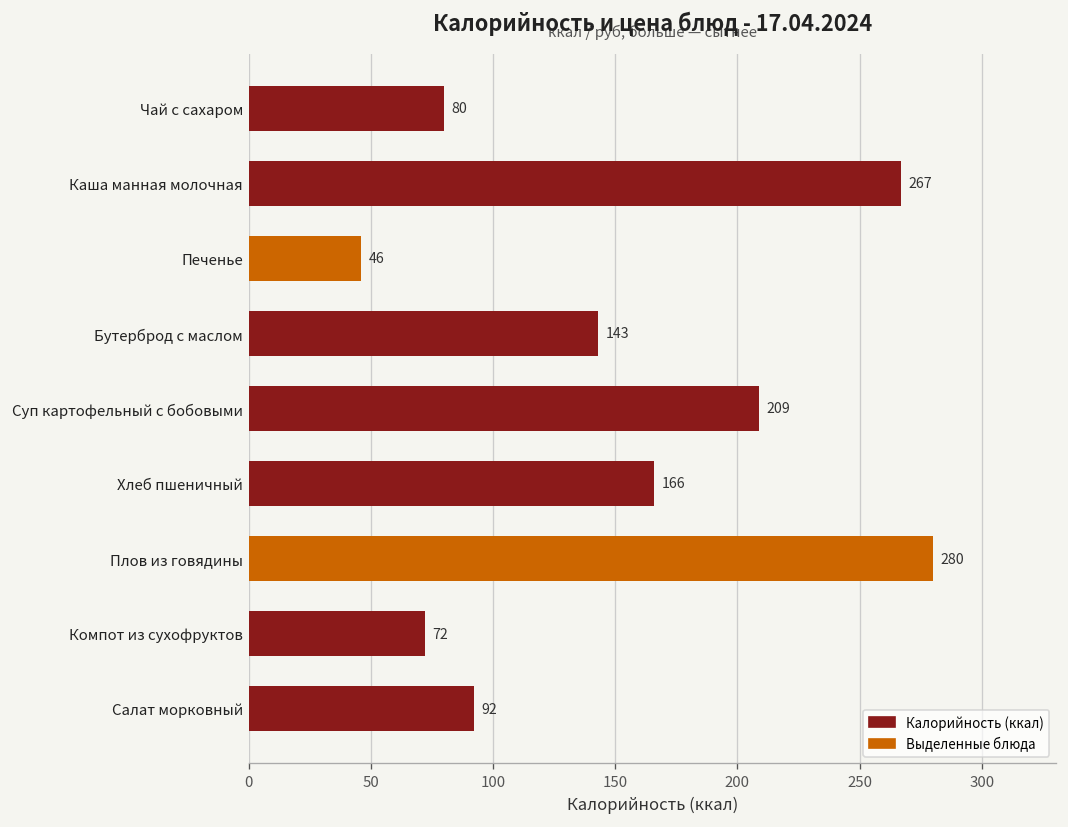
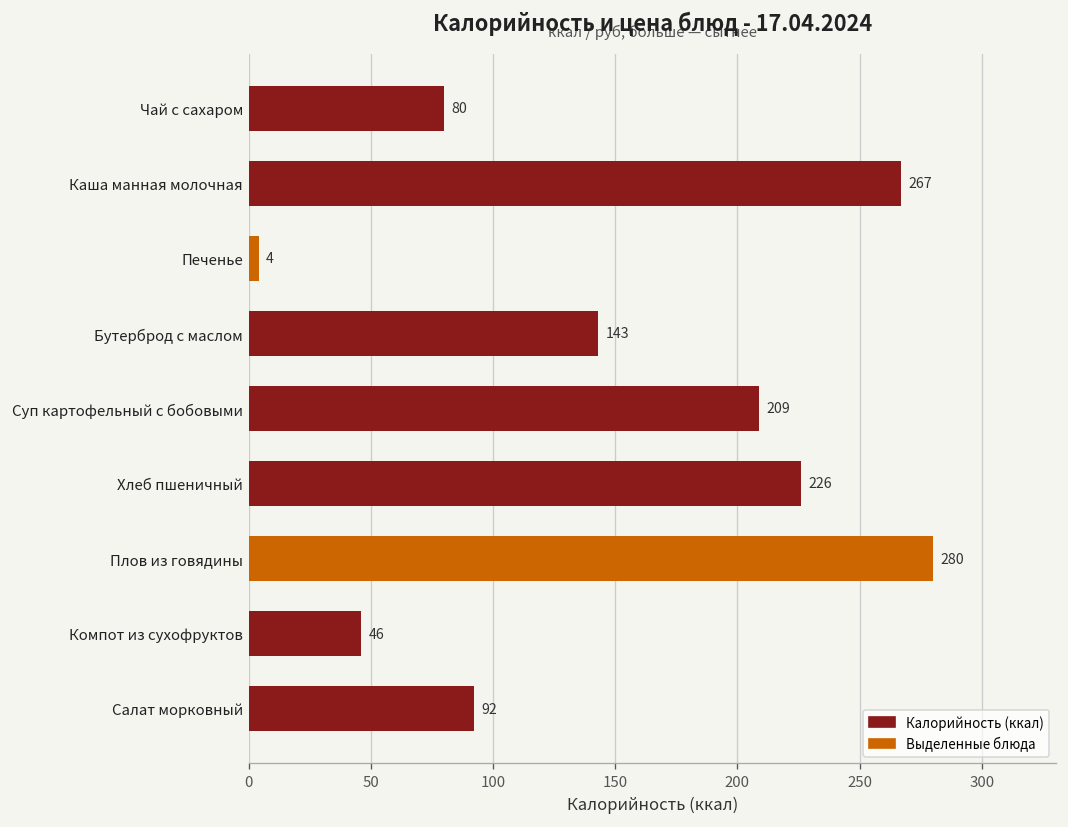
  {
    "Чай с сахаром": 80,
    "Каша манная молочная": 267,
-   "Печенье": 46,
+   "Печенье": 4,
    "Бутерброд с маслом": 143,
    "Суп картофельный с бобовыми": 209,
-   "Хлеб пшеничный": 166,
+   "Хлеб пшеничный": 226,
    "Плов из говядины": 280,
-   "Компот из сухофруктов": 72,
+   "Компот из сухофруктов": 46,
    "Салат морковный": 92
  }
